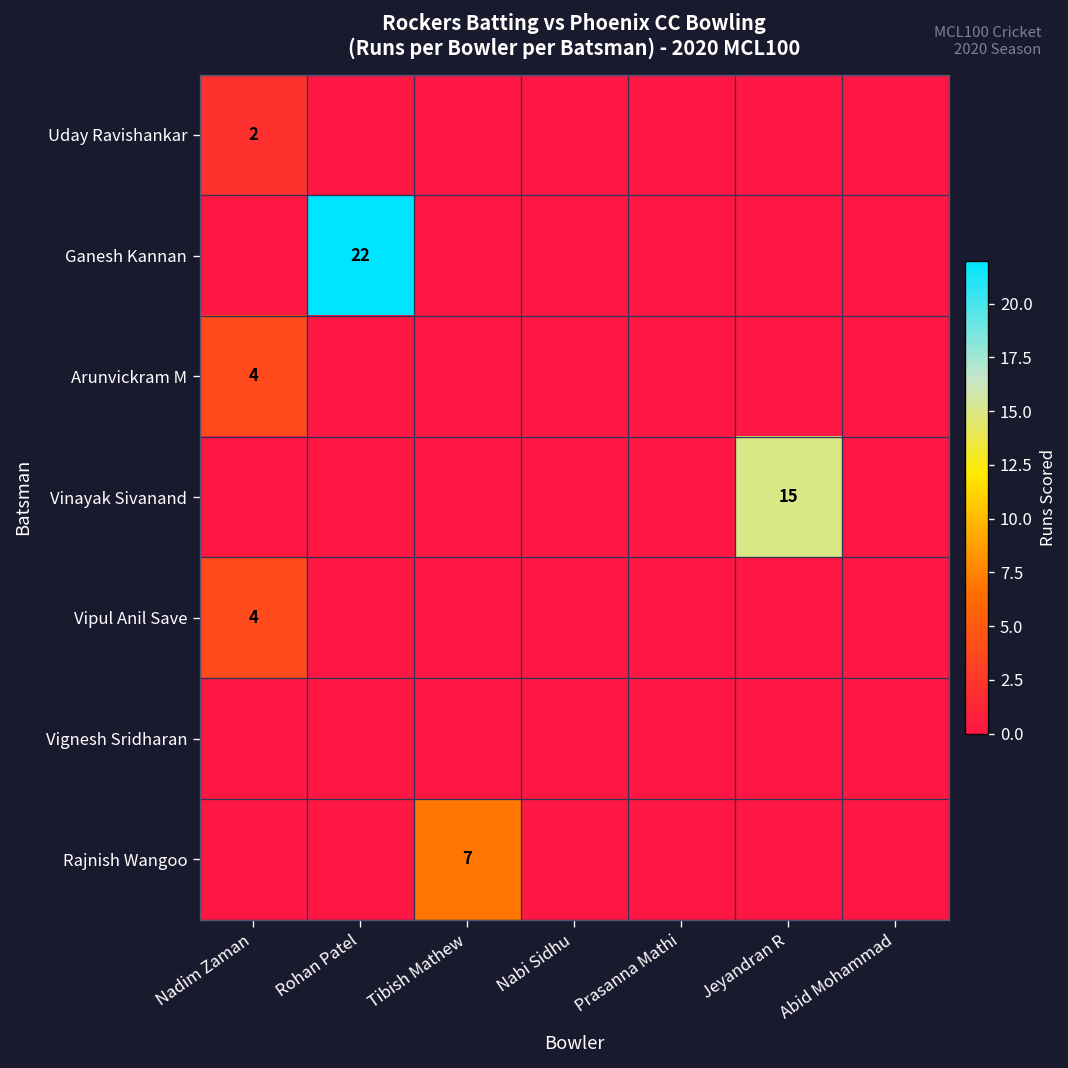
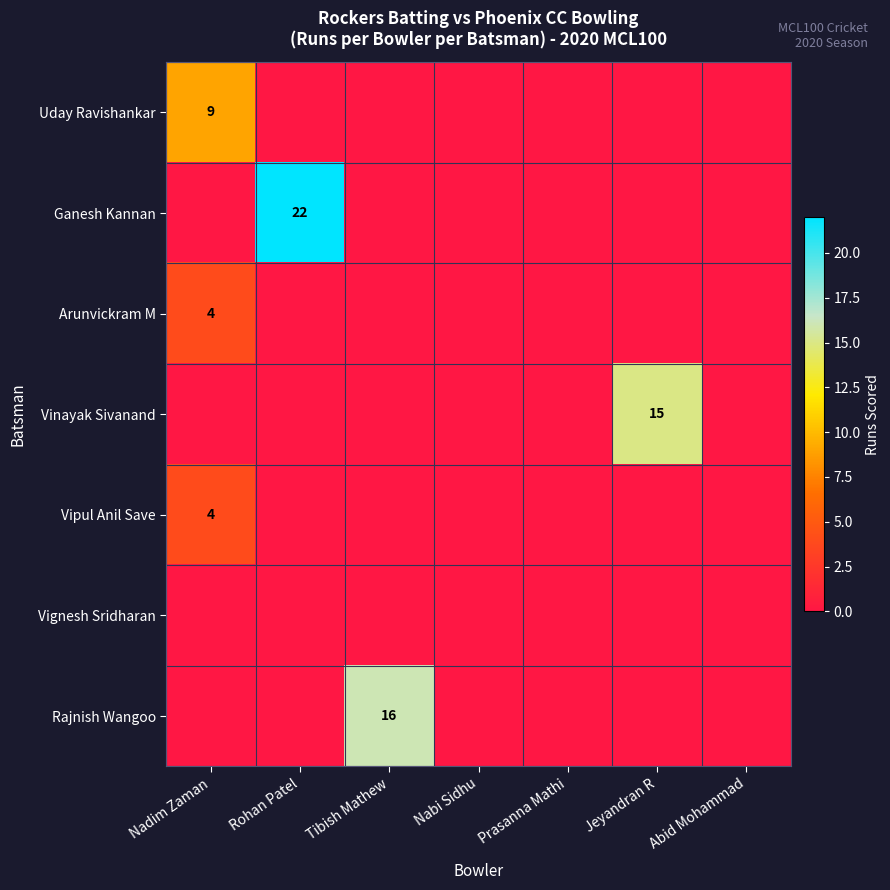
  {
    "Uday Ravishankar": {
-     "Nadim Zaman": 2
+     "Nadim Zaman": 9
    },
    "Ganesh Kannan": {
      "Rohan Patel": 22
    },
    "Arunvickram M": {
      "Nadim Zaman": 4
    },
    "Vinayak Sivanand": {
      "Jeyandran R": 15
    },
    "Vipul Anil Save": {
      "Nadim Zaman": 4
    },
    "Rajnish Wangoo": {
-     "Tibish Mathew": 7
+     "Tibish Mathew": 16
    }
  }
